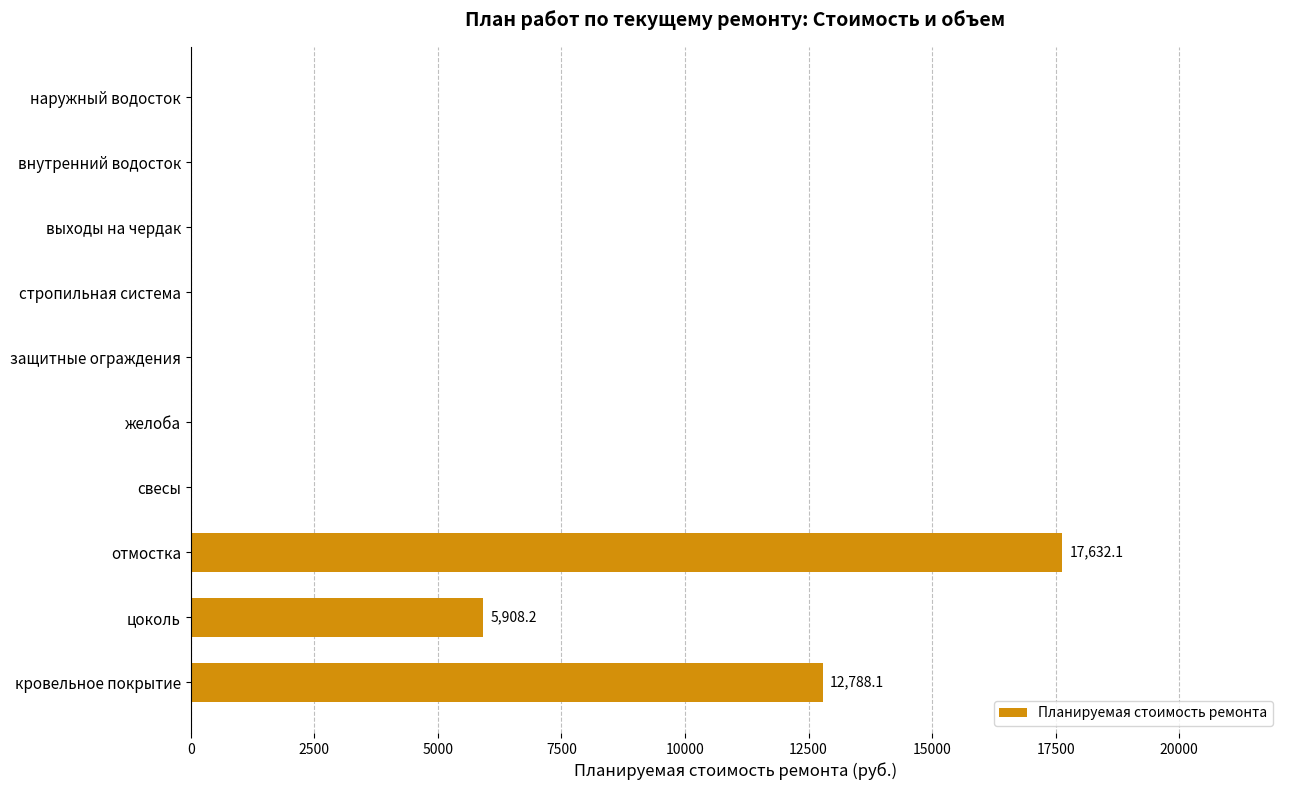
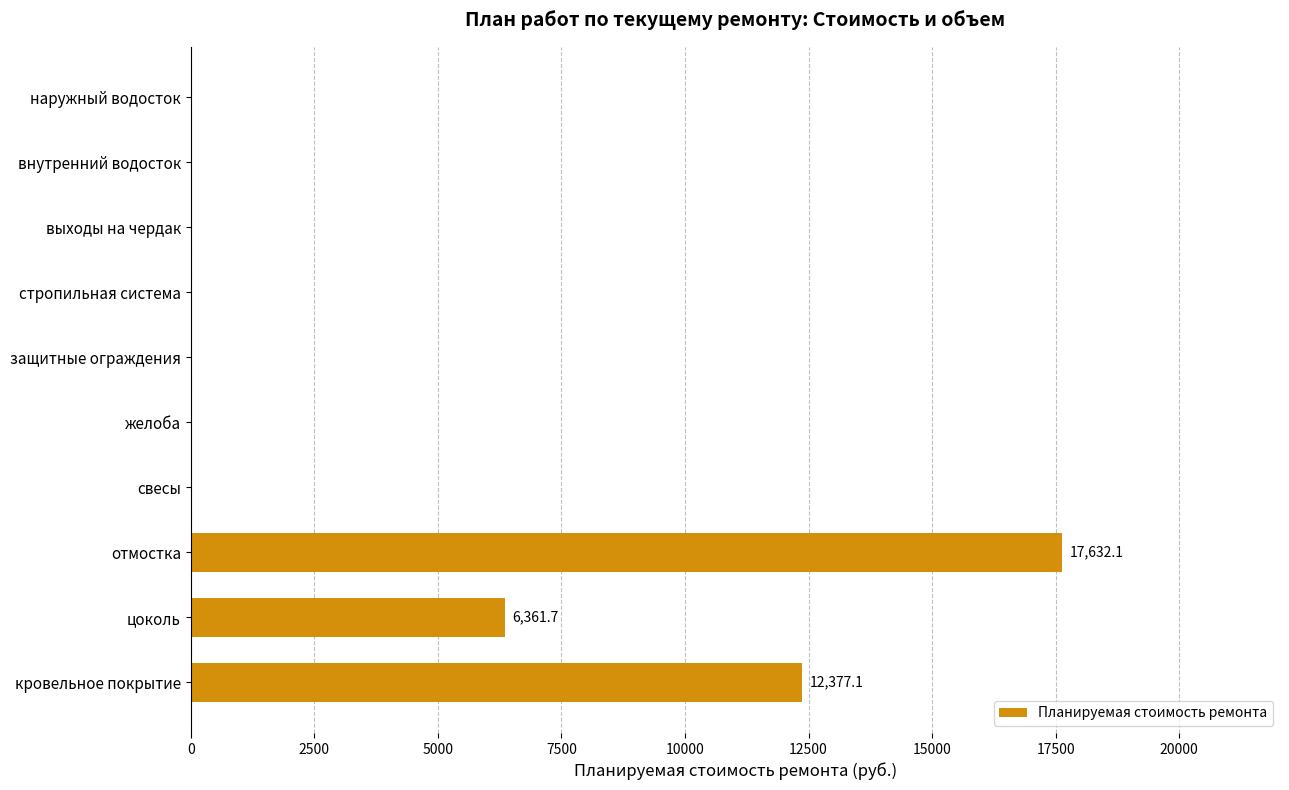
  {
    "отмостка": "17,632.1",
-   "цоколь": "5,908.2",
-   "кровельное покрытие": "12,788.1"
+   "цоколь": "6,361.7",
+   "кровельное покрытие": "12,377.1"
  }
